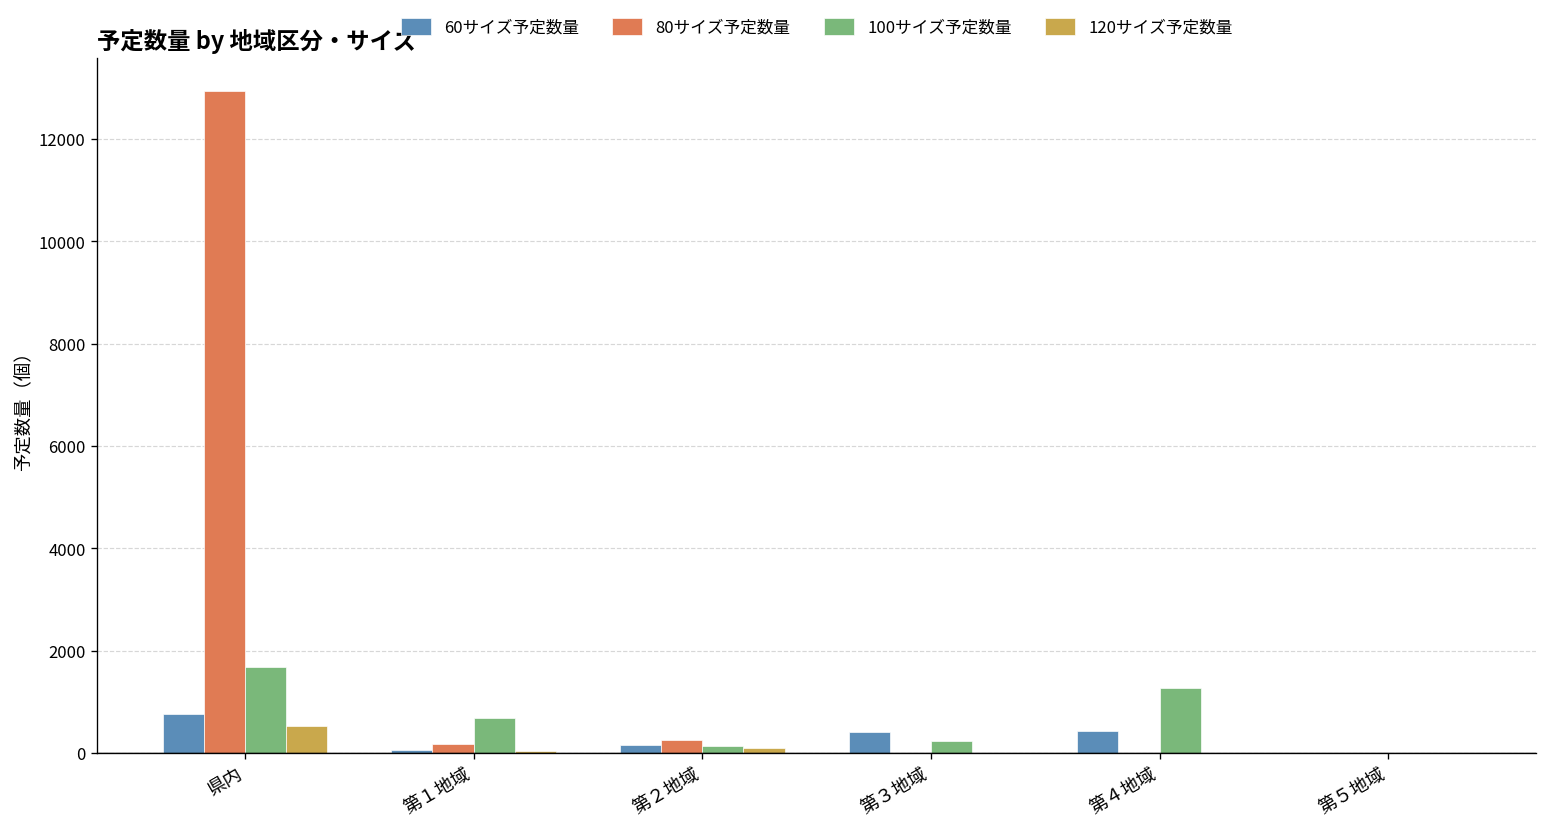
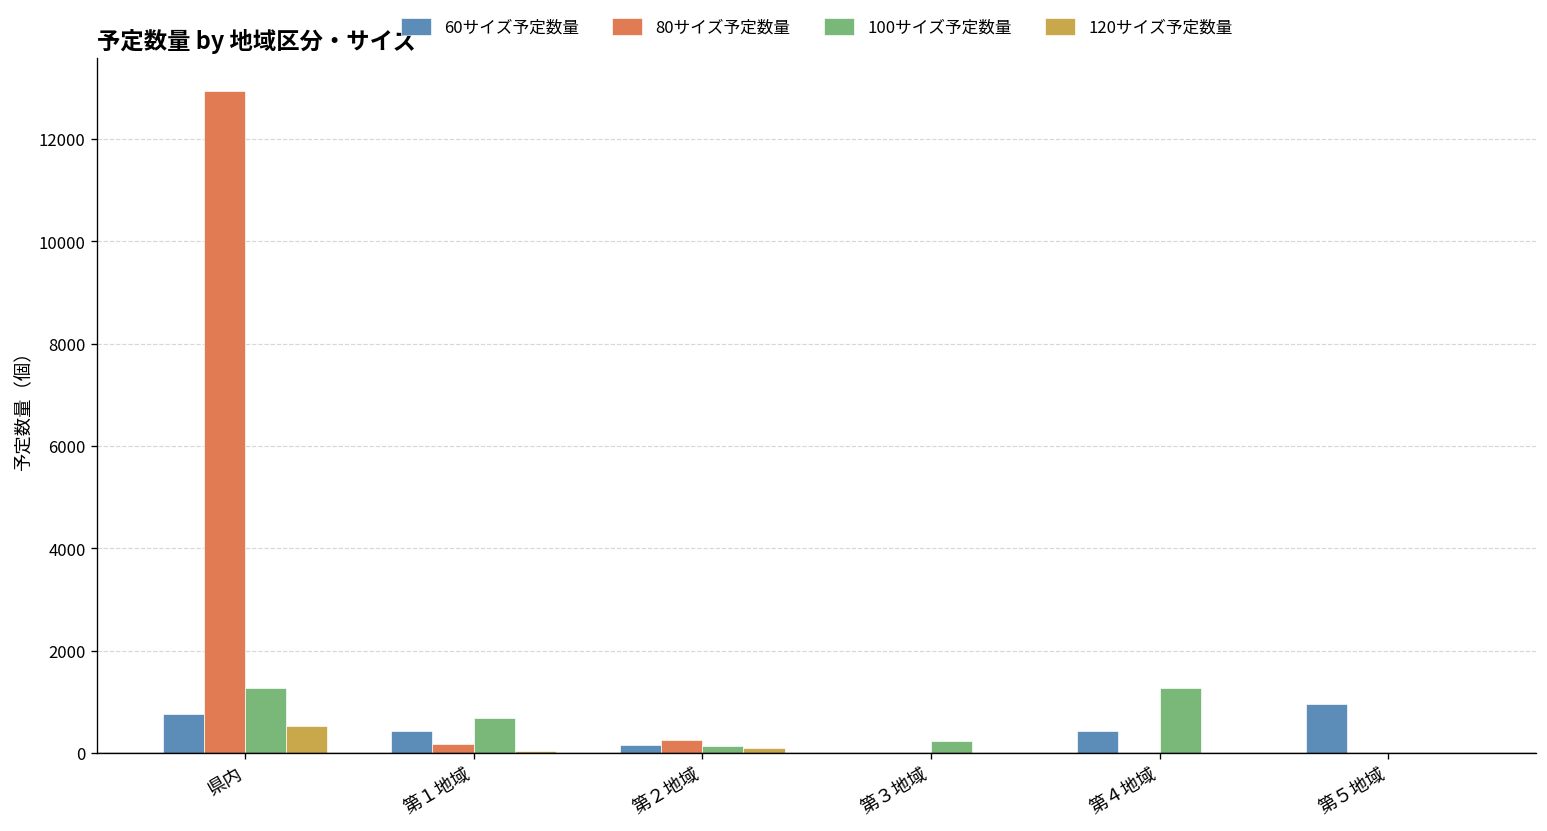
  {
    "60サイズ予定数量": {
      "県内": 800,
-     "第１地域": 100,
+     "第１地域": 400,
      "第２地域": 100,
-     "第３地域": 400,
+     "第３地域": 0,
      "第４地域": 400,
-     "第５地域": 0
+     "第５地域": 1000
    },
    "100サイズ予定数量": {
-     "県内": 1700,
+     "県内": 1300,
      "第１地域": 700,
      "第２地域": 100,
      "第３地域": 200,
      "第４地域": 1300
    }
  }
